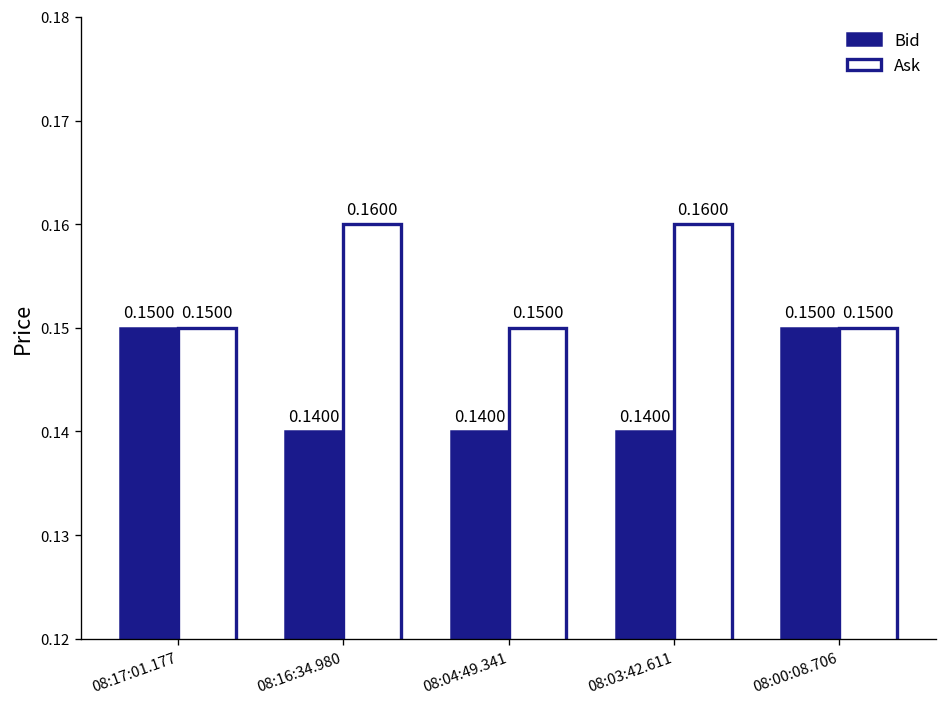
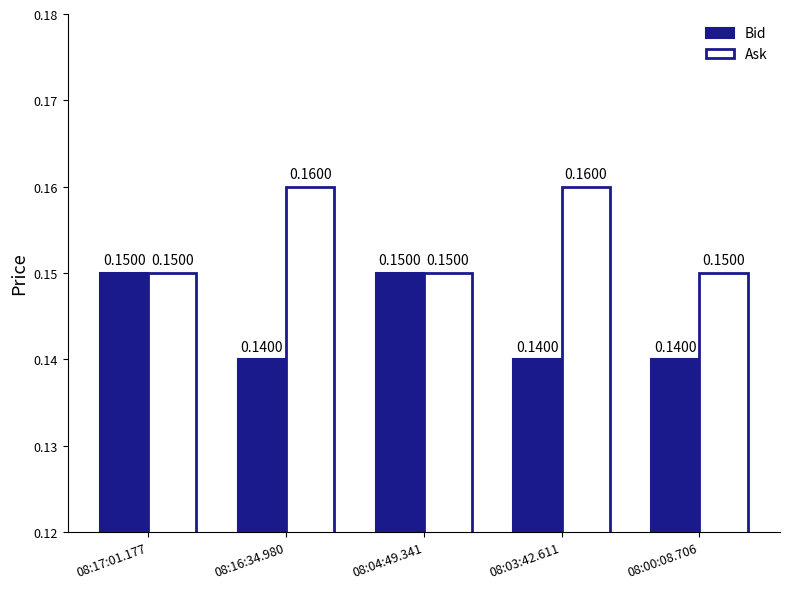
  {
    "Bid": {
      "08:17:01.177": 0.1500,
      "08:16:34.980": 0.1400,
-     "08:04:49.341": 0.1400,
+     "08:04:49.341": 0.1500,
      "08:03:42.611": 0.1400,
-     "08:00:08.706": 0.1500
+     "08:00:08.706": 0.1400
    },
    "Ask": {
      "08:17:01.177": 0.1500,
      "08:16:34.980": 0.1600,
      "08:04:49.341": 0.1500,
      "08:03:42.611": 0.1600,
      "08:00:08.706": 0.1500
    }
  }
